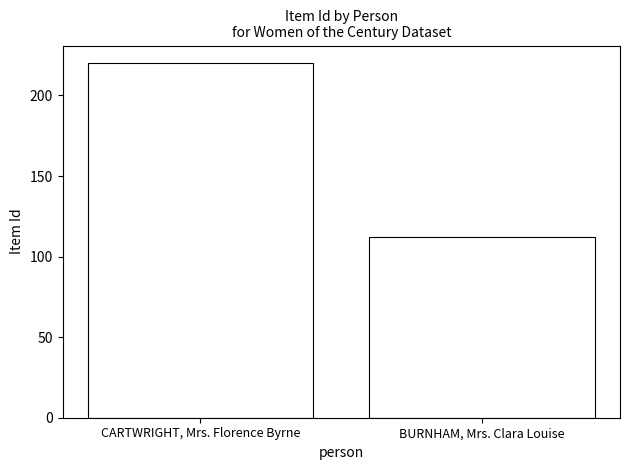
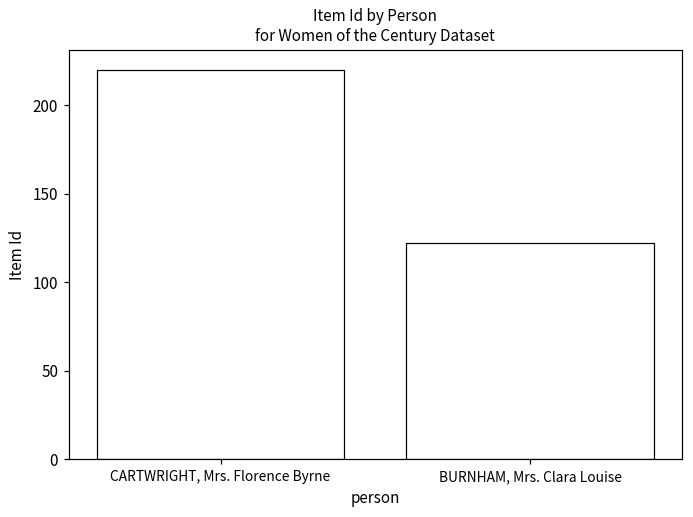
  {
    "CARTWRIGHT, Mrs. Florence Byrne": 220,
-   "BURNHAM, Mrs. Clara Louise": 112
+   "BURNHAM, Mrs. Clara Louise": 122
  }
